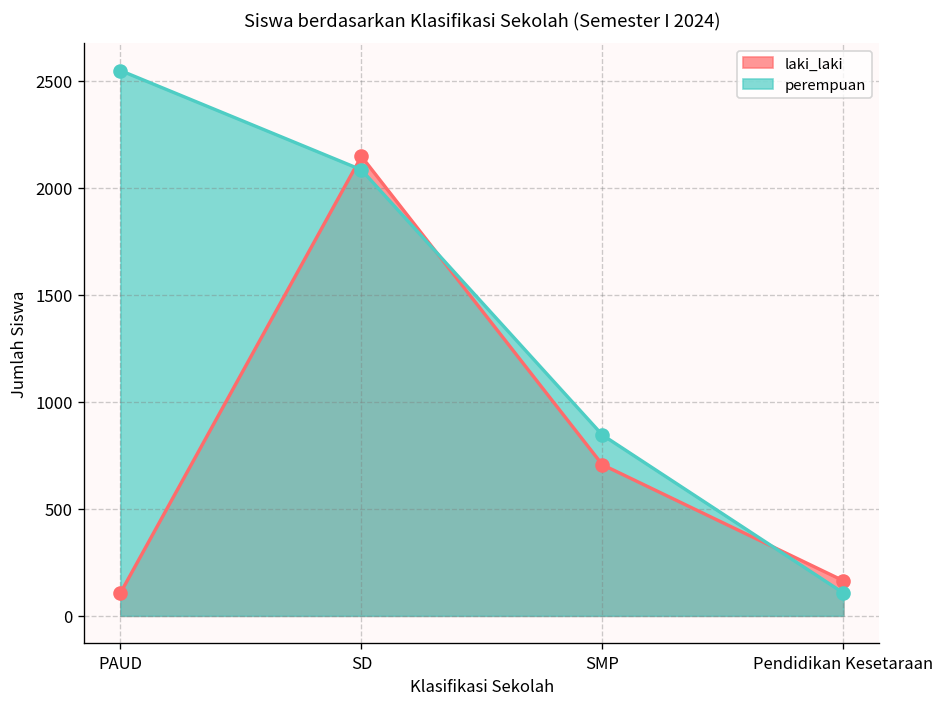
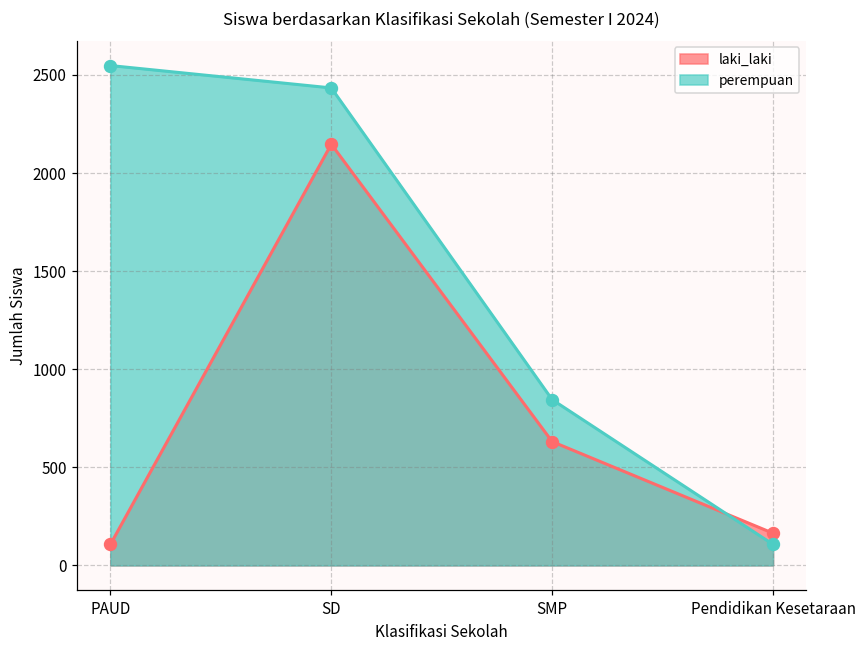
  {
    "laki_laki": {
      "PAUD": 110,
      "SD": 2150,
-     "SMP": 710,
+     "SMP": 630,
      "Pendidikan Kesetaraan": 160
    },
    "perempuan": {
      "PAUD": 2550,
-     "SD": 2080,
+     "SD": 2430,
      "SMP": 850,
      "Pendidikan Kesetaraan": 110
    }
  }
